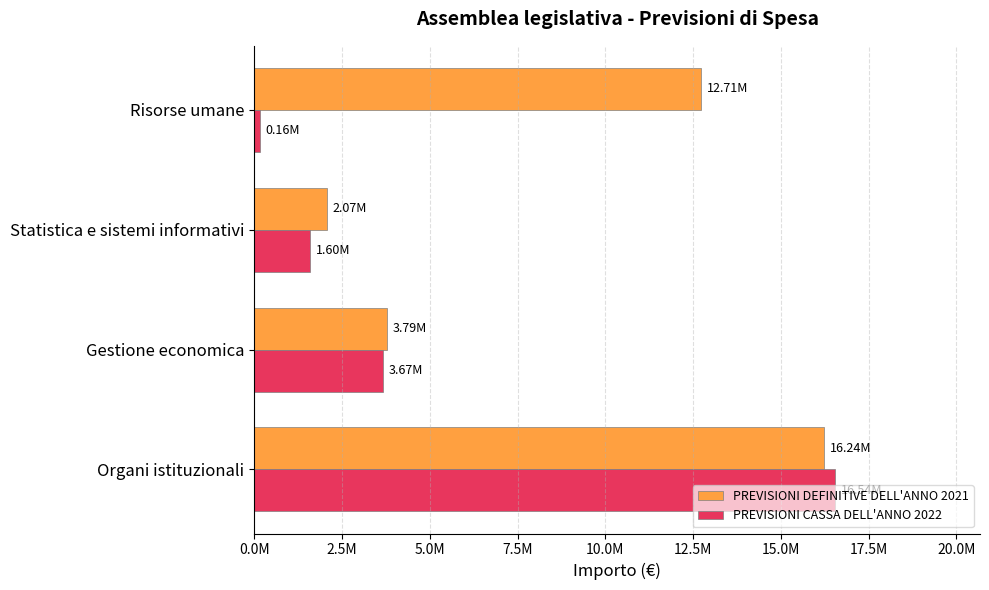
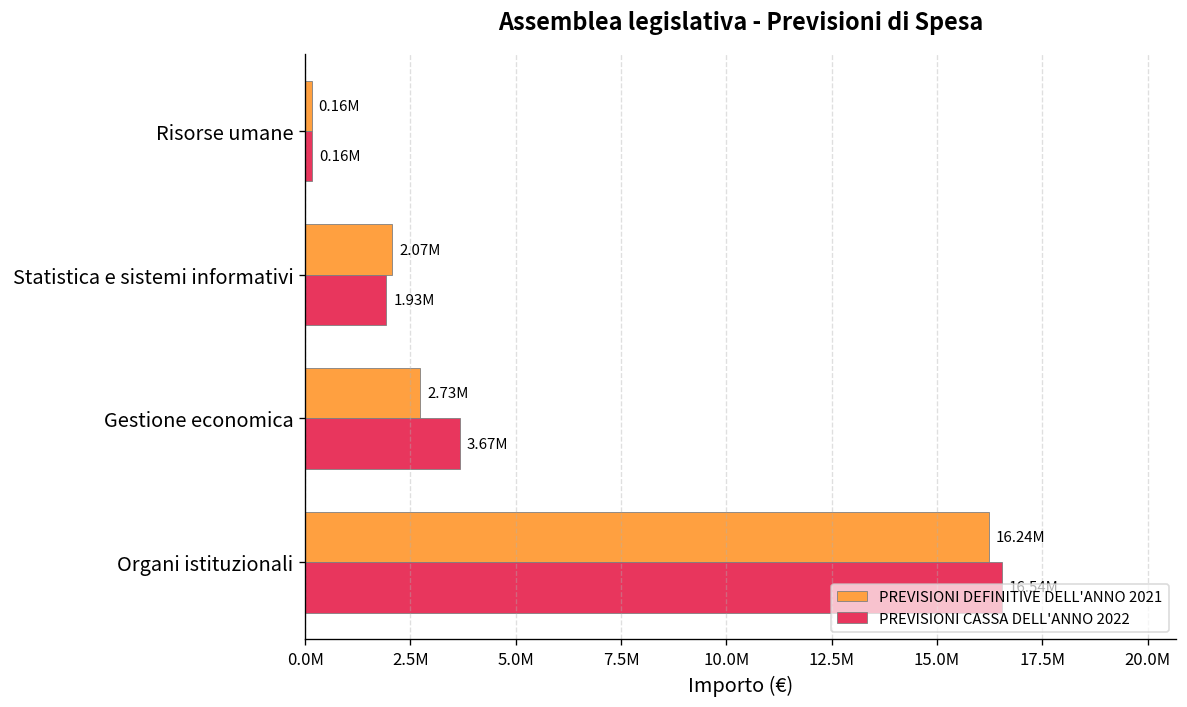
  {
    "PREVISIONI DEFINITIVE DELL'ANNO 2021": {
-     "Risorse umane": "12.71M",
+     "Risorse umane": "0.16M",
      "Statistica e sistemi informativi": "2.07M",
-     "Gestione economica": "3.79M",
+     "Gestione economica": "2.73M",
      "Organi istituzionali": "16.24M"
    },
    "PREVISIONI CASSA DELL'ANNO 2022": {
      "Risorse umane": "0.16M",
-     "Statistica e sistemi informativi": "1.60M",
+     "Statistica e sistemi informativi": "1.93M",
      "Gestione economica": "3.67M"
    }
  }
